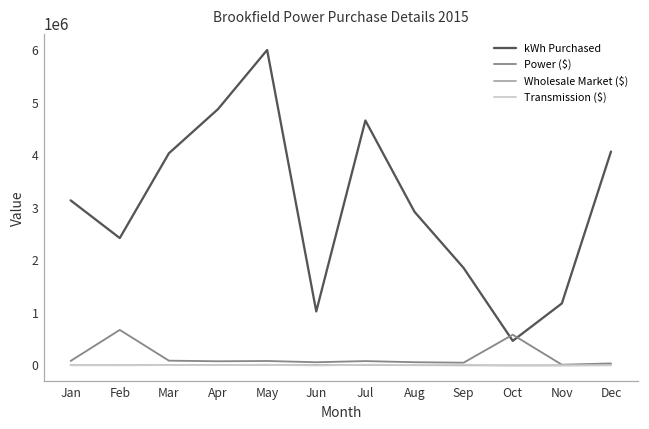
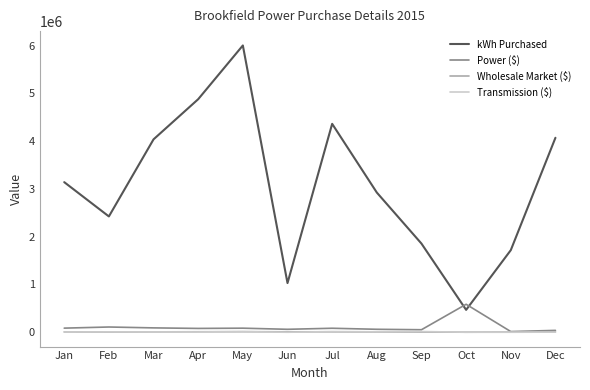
  {
    "kWh Purchased": {
      "Jan": 3100000,
      "Feb": 2400000,
      "Mar": 4000000,
      "Apr": 4900000,
      "May": 6000000,
      "Jun": 1000000,
-     "Jul": 4700000,
+     "Jul": 4400000,
      "Aug": 2900000,
      "Sep": 1900000,
      "Oct": 500000,
-     "Nov": 1200000,
+     "Nov": 1700000,
      "Dec": 4100000
    },
    "Power ($)": {
      "Jan": 100000,
-     "Feb": 700000,
+     "Feb": 100000,
      "Mar": 100000,
      "Apr": 100000,
      "May": 100000,
      "Jul": 100000,
      "Oct": 600000
    },
    "Transmission ($)": {
      "Jan": 0,
      "Feb": 0,
      "Mar": 0,
      "Apr": 0,
      "May": 0,
      "Jun": 0,
      "Jul": 0,
      "Aug": 0,
      "Oct": 0
    }
  }
